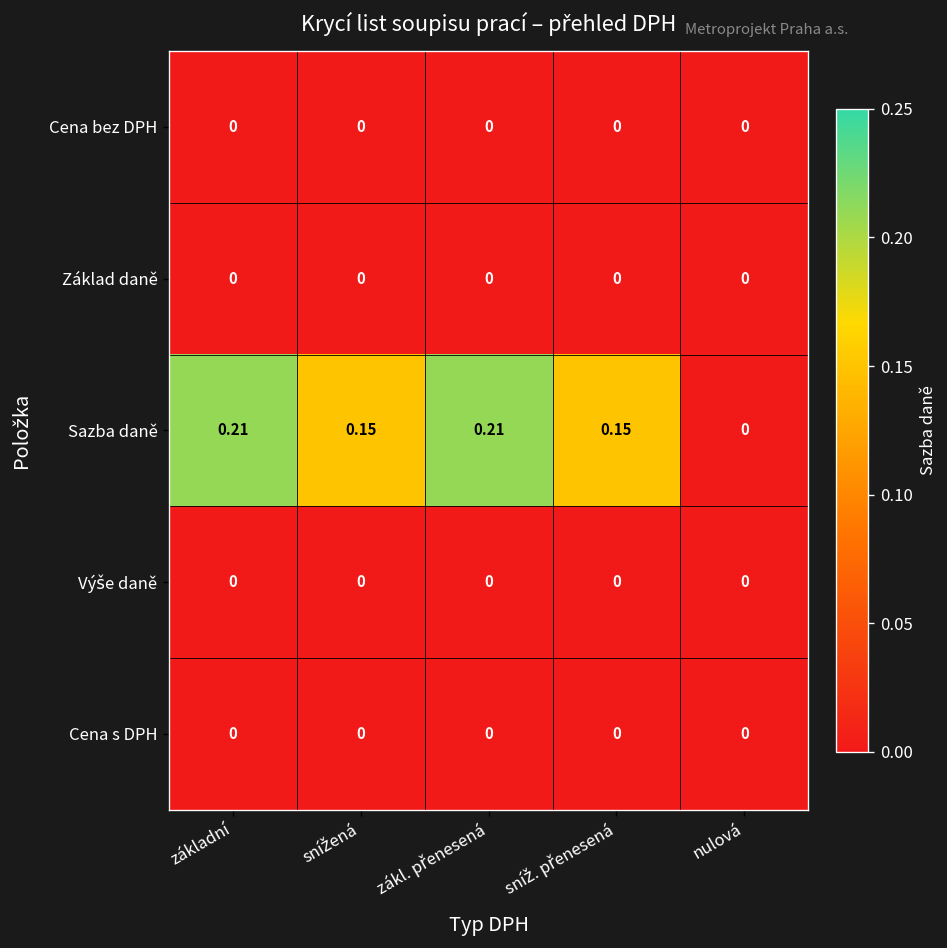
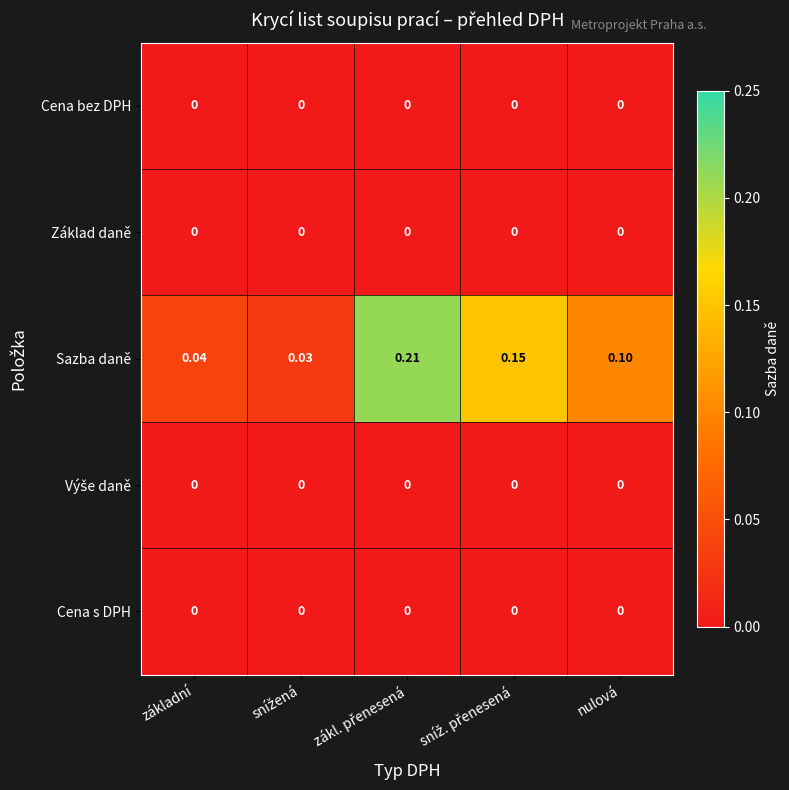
  {
    "Cena bez DPH": {
      "základní": 0,
      "snížená": 0,
      "zákl. přenesená": 0,
      "sníž. přenesená": 0,
      "nulová": 0
    },
    "Základ daně": {
      "základní": 0,
      "snížená": 0,
      "zákl. přenesená": 0,
      "sníž. přenesená": 0,
      "nulová": 0
    },
    "Sazba daně": {
-     "základní": 0.21,
-     "snížená": 0.15,
+     "základní": 0.04,
+     "snížená": 0.03,
      "zákl. přenesená": 0.21,
      "sníž. přenesená": 0.15,
-     "nulová": 0
+     "nulová": 0.10
    },
    "Výše daně": {
      "základní": 0,
      "snížená": 0,
      "zákl. přenesená": 0,
      "sníž. přenesená": 0,
      "nulová": 0
    },
    "Cena s DPH": {
      "základní": 0,
      "snížená": 0,
      "zákl. přenesená": 0,
      "sníž. přenesená": 0,
      "nulová": 0
    }
  }
